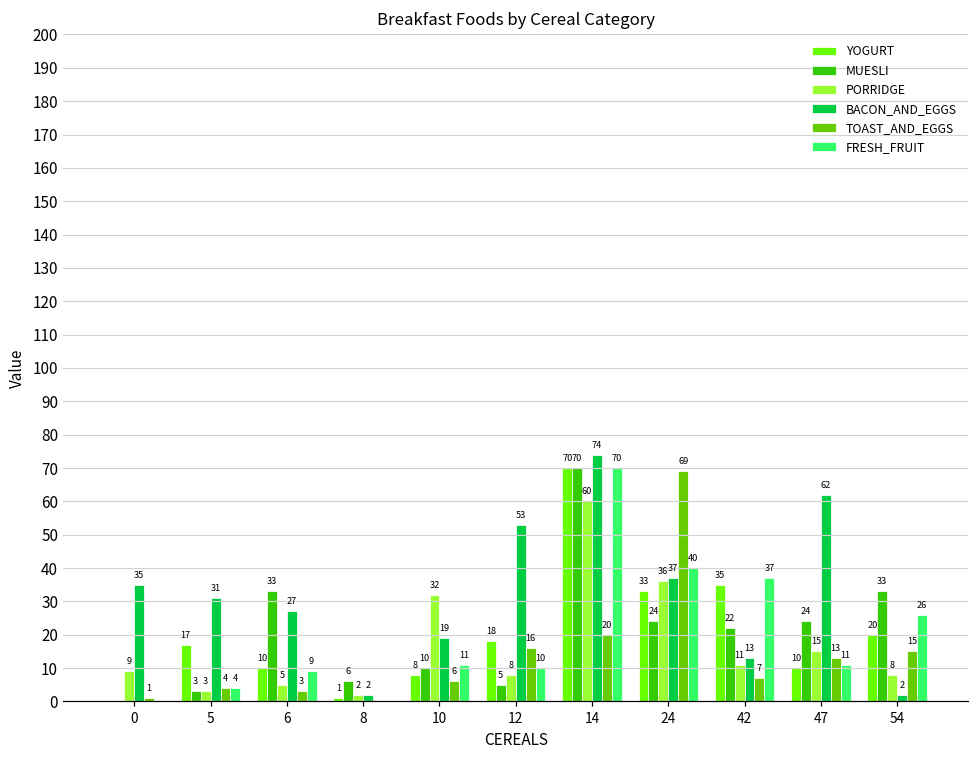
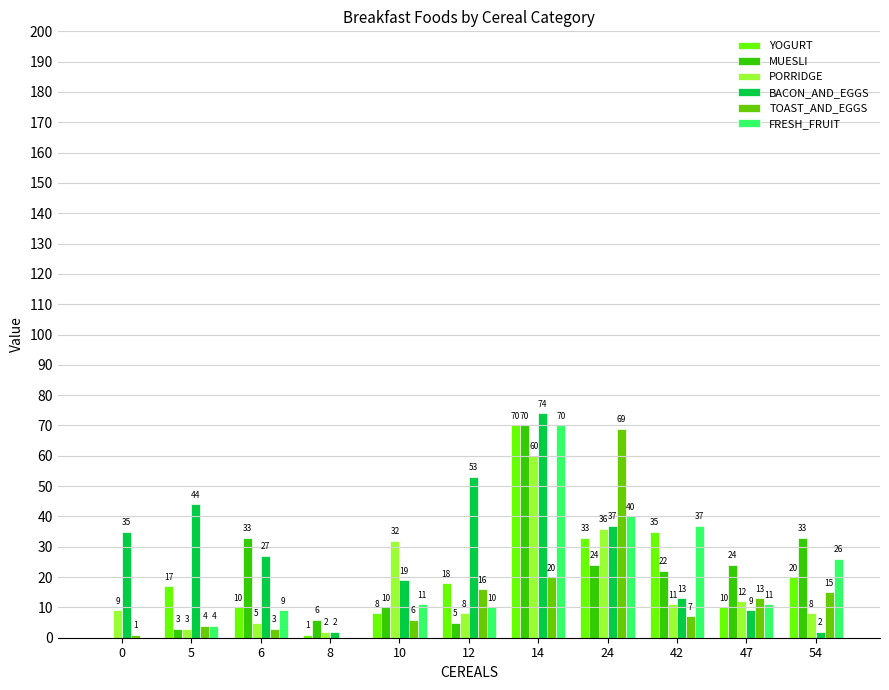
  {
    "PORRIDGE": {
      "0": 9,
      "5": 3,
      "6": 5,
      "8": 2,
      "10": 32,
      "12": 8,
      "14": 60,
      "24": 36,
      "42": 11,
-     "47": 15,
+     "47": 12,
      "54": 8
    },
    "BACON_AND_EGGS": {
      "0": 35,
-     "5": 31,
+     "5": 44,
      "6": 27,
      "8": 2,
      "10": 19,
      "12": 53,
      "14": 74,
      "24": 37,
      "42": 13,
-     "47": 62,
+     "47": 9,
      "54": 2
    },
    "FRESH_FRUIT": {
      "5": 4,
      "6": 9,
      "10": 11,
      "12": 10,
      "14": 70,
      "24": 40,
      "42": 37,
      "47": 11,
      "54": 26
    }
  }
